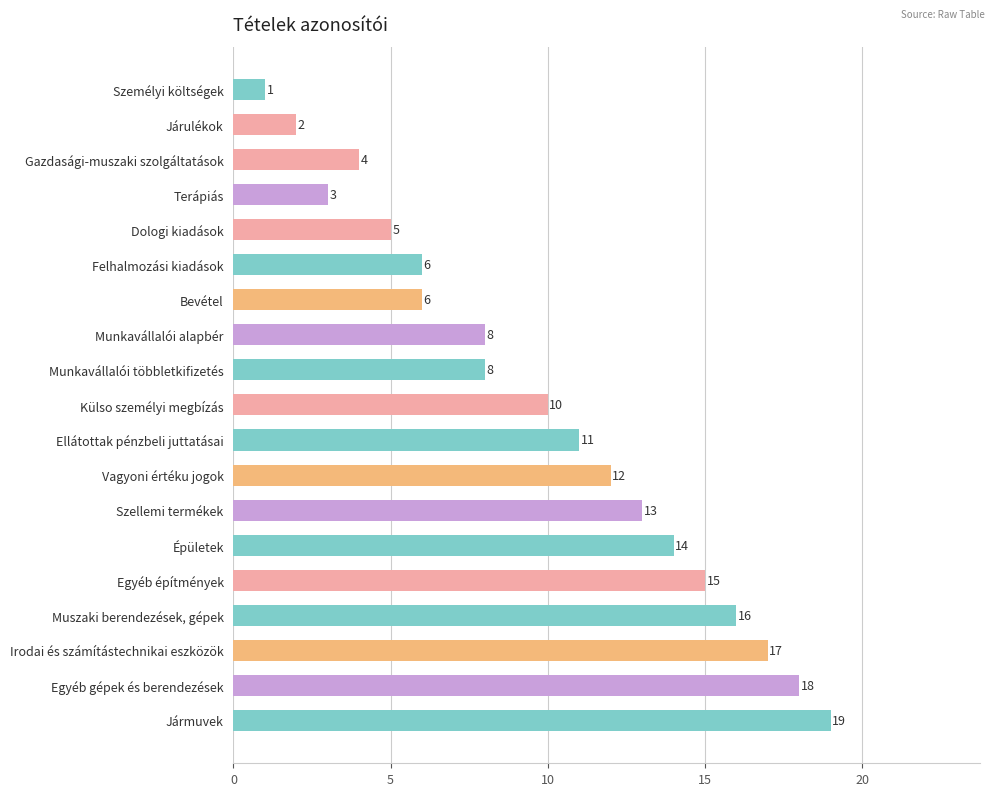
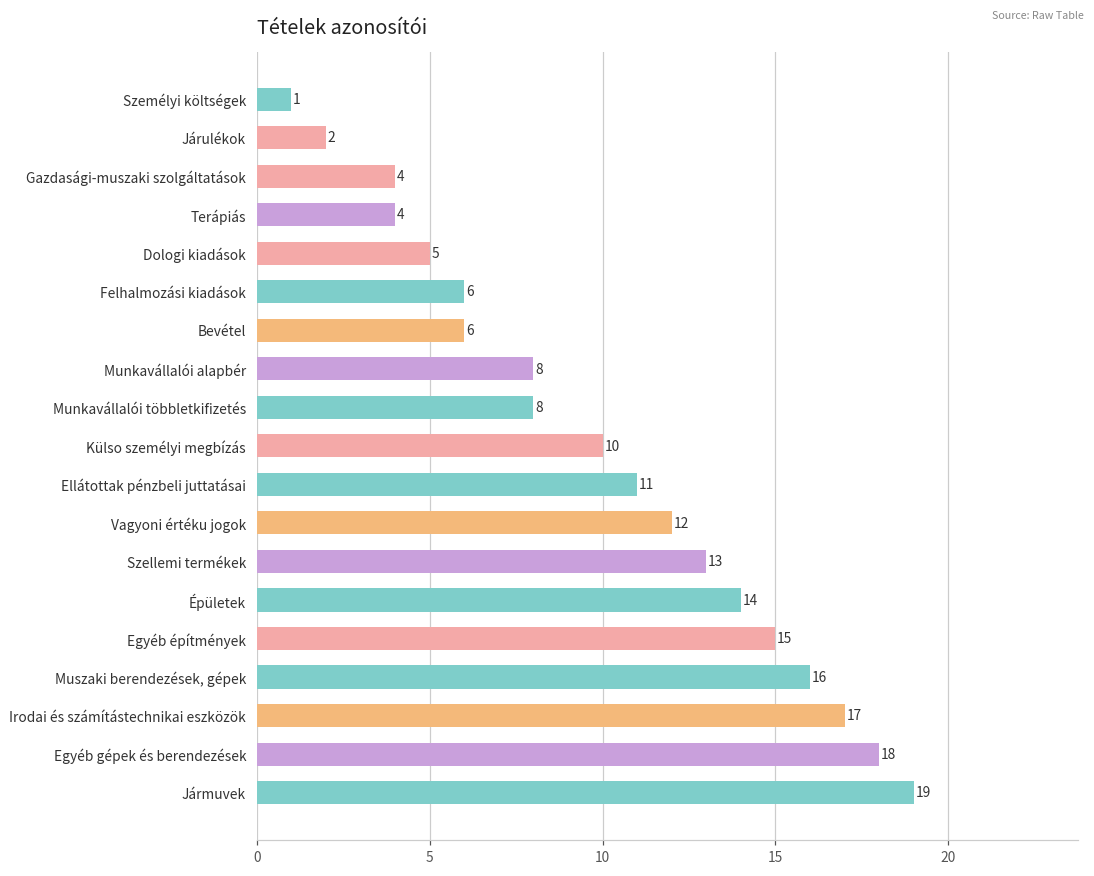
  {
    "Személyi költségek": 1,
    "Járulékok": 2,
    "Gazdasági-muszaki szolgáltatások": 4,
-   "Terápiás": 3,
+   "Terápiás": 4,
    "Dologi kiadások": 5,
    "Felhalmozási kiadások": 6,
    "Bevétel": 6,
    "Munkavállalói alapbér": 8,
    "Munkavállalói többletkifizetés": 8,
    "Külso személyi megbízás": 10,
    "Ellátottak pénzbeli juttatásai": 11,
    "Vagyoni értéku jogok": 12,
    "Szellemi termékek": 13,
    "Épületek": 14,
    "Egyéb építmények": 15,
    "Muszaki berendezések, gépek": 16,
    "Irodai és számítástechnikai eszközök": 17,
    "Egyéb gépek és berendezések": 18,
    "Jármuvek": 19
  }
